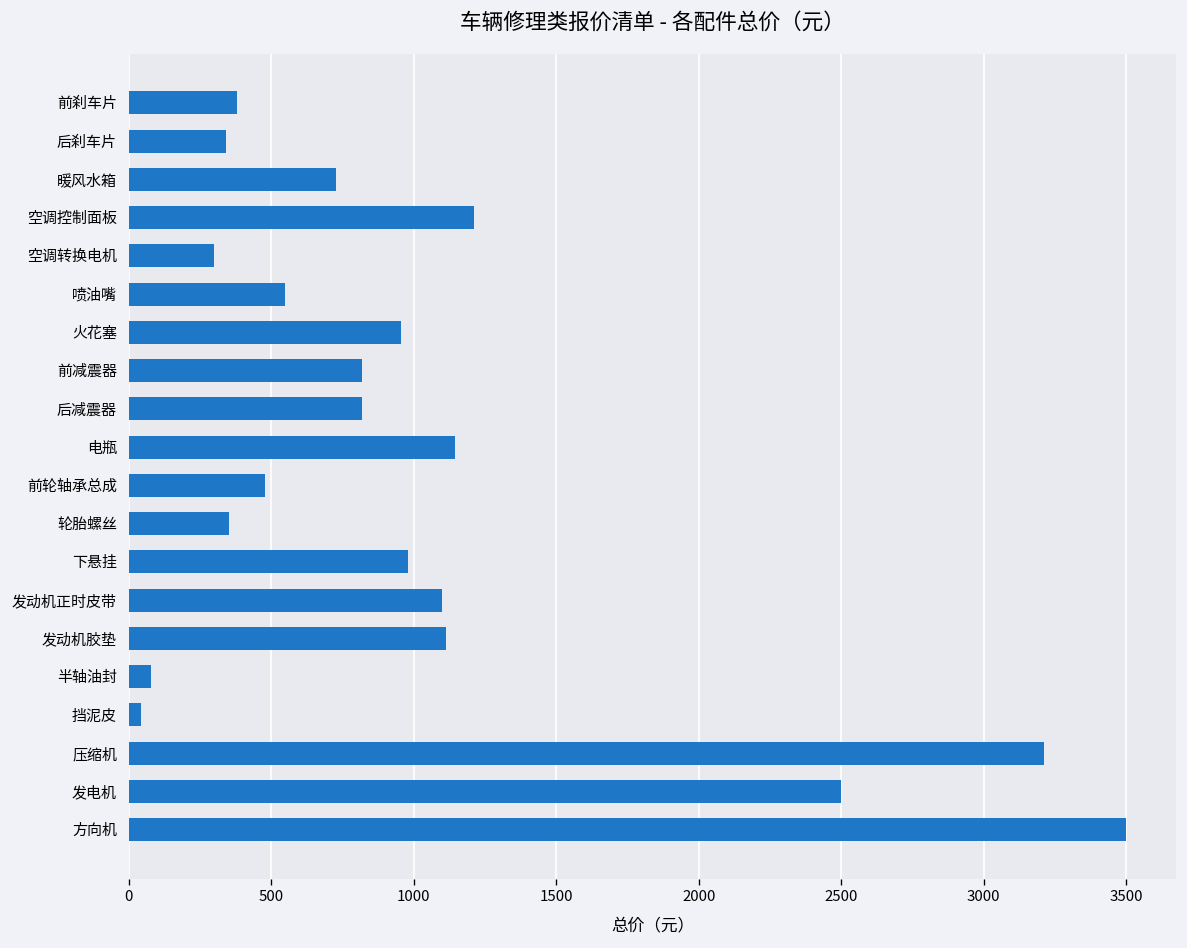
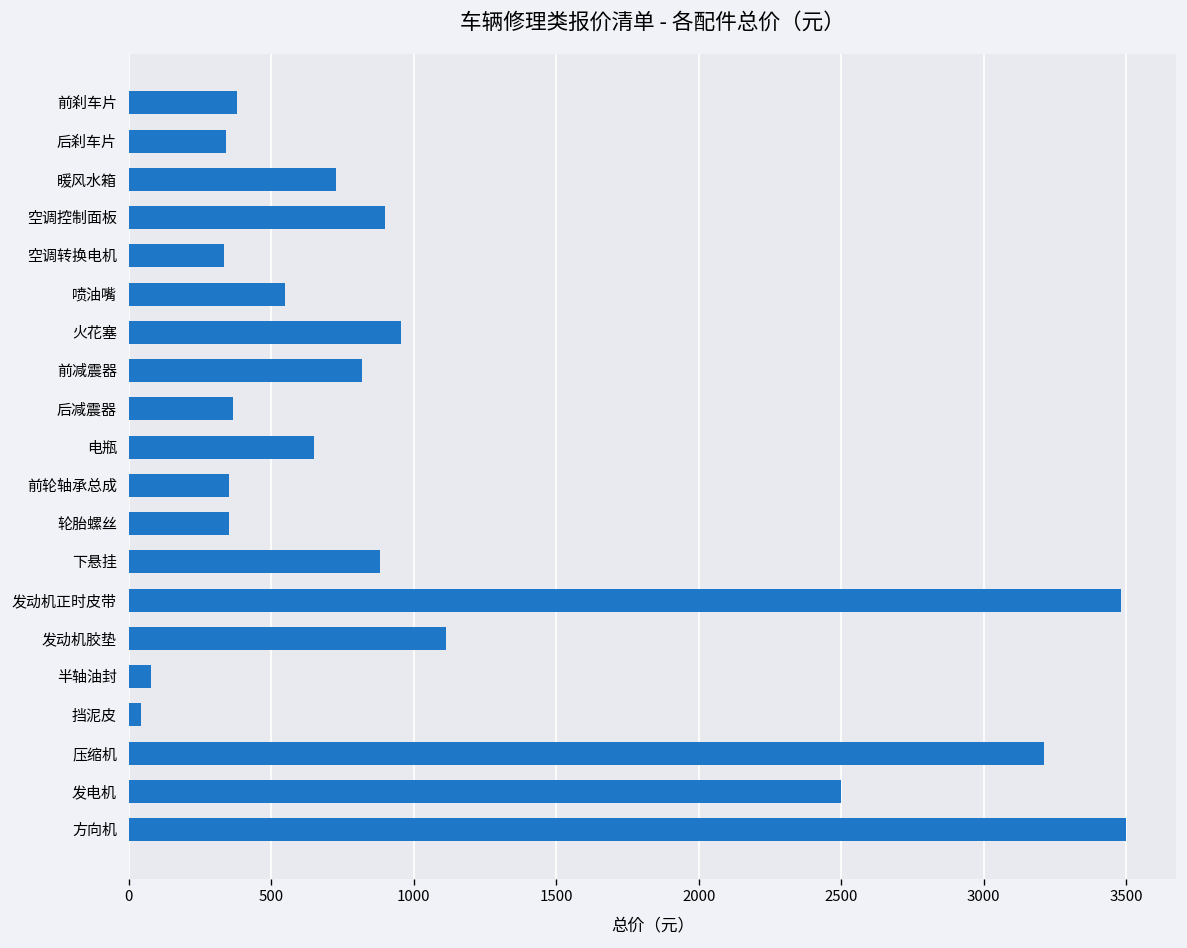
  {
    "前刹车片": 380,
    "后刹车片": 340,
    "暖风水箱": 730,
-   "空调控制面板": 1210,
-   "空调转换电机": 300,
+   "空调控制面板": 900,
+   "空调转换电机": 330,
    "喷油嘴": 550,
    "火花塞": 960,
    "前减震器": 820,
-   "后减震器": 820,
-   "电瓶": 1150,
-   "前轮轴承总成": 480,
+   "后减震器": 370,
+   "电瓶": 650,
+   "前轮轴承总成": 350,
    "轮胎螺丝": 350,
-   "下悬挂": 980,
-   "发动机正时皮带": 1100,
+   "下悬挂": 880,
+   "发动机正时皮带": 3480,
    "发动机胶垫": 1110,
    "半轴油封": 80,
    "挡泥皮": 50,
    "压缩机": 3210,
    "发电机": 2500,
    "方向机": 3500
  }
